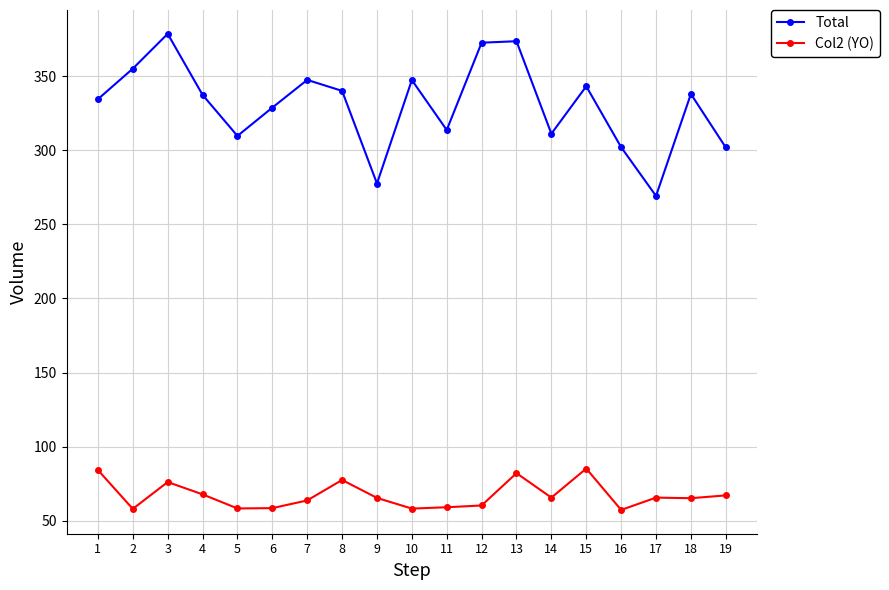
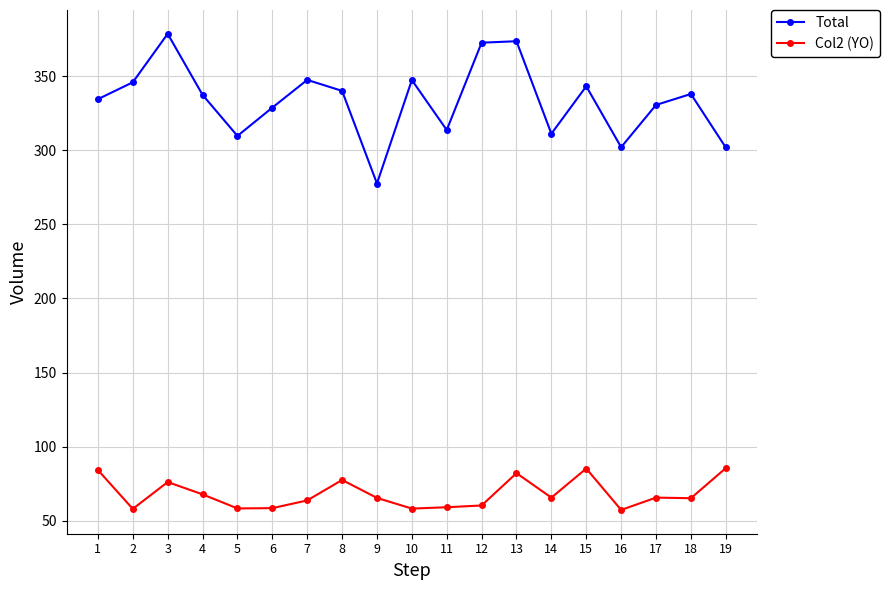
  {
    "Total": {
      "1": 334,
-     "2": 355,
+     "2": 346,
      "3": 379,
      "4": 337,
      "5": 310,
      "6": 329,
      "7": 347,
      "8": 340,
      "9": 278,
      "10": 347,
      "11": 314,
      "12": 373,
      "13": 374,
      "14": 311,
      "15": 343,
      "16": 302,
-     "17": 269,
+     "17": 331,
      "18": 338,
      "19": 302
    },
    "Col2 (YO)": {
      "1": 84,
      "2": 58,
      "3": 76,
      "4": 68,
      "5": 58,
      "6": 59,
      "7": 64,
      "8": 78,
      "9": 65,
      "10": 58,
      "11": 59,
      "12": 60,
      "13": 82,
      "14": 66,
      "15": 85,
      "16": 57,
      "17": 66,
      "18": 65,
-     "19": 67
+     "19": 86
    }
  }
